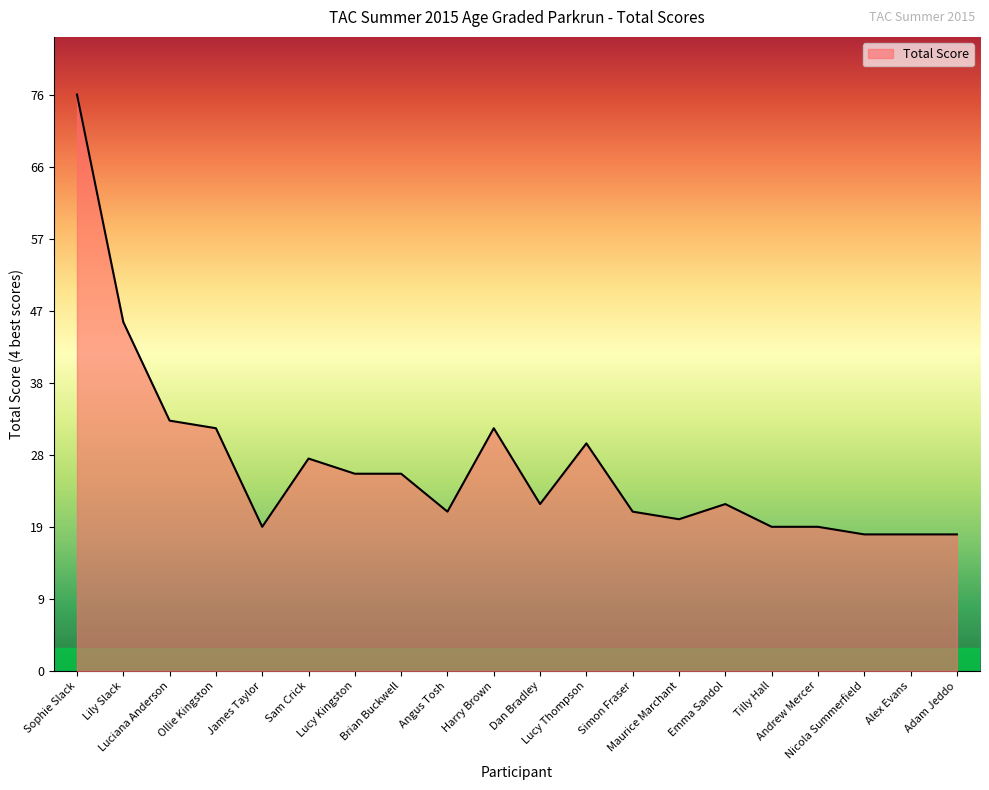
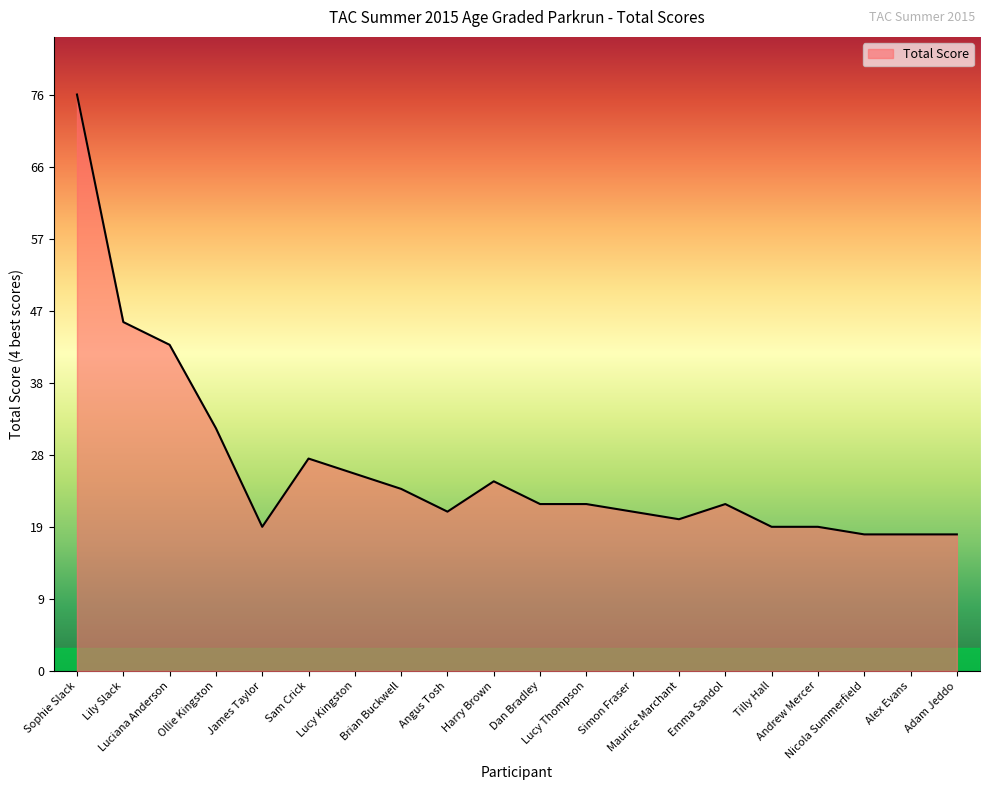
  {
    "Sophie Slack": 76,
    "Lily Slack": 46,
-   "Luciana Anderson": 33,
+   "Luciana Anderson": 43,
    "Ollie Kingston": 32,
    "James Taylor": 19,
    "Sam Crick": 28,
    "Lucy Kingston": 26,
-   "Brian Buckwell": 26,
+   "Brian Buckwell": 24,
    "Angus Tosh": 21,
-   "Harry Brown": 32,
+   "Harry Brown": 25,
    "Dan Bradley": 22,
-   "Lucy Thompson": 30,
+   "Lucy Thompson": 22,
    "Simon Fraser": 21,
    "Maurice Marchant": 20,
    "Emma Sandol": 22,
    "Tilly Hall": 19,
    "Andrew Mercer": 19,
    "Nicola Summerfield": 18,
    "Alex Evans": 18,
    "Adam Jeddo": 18
  }
